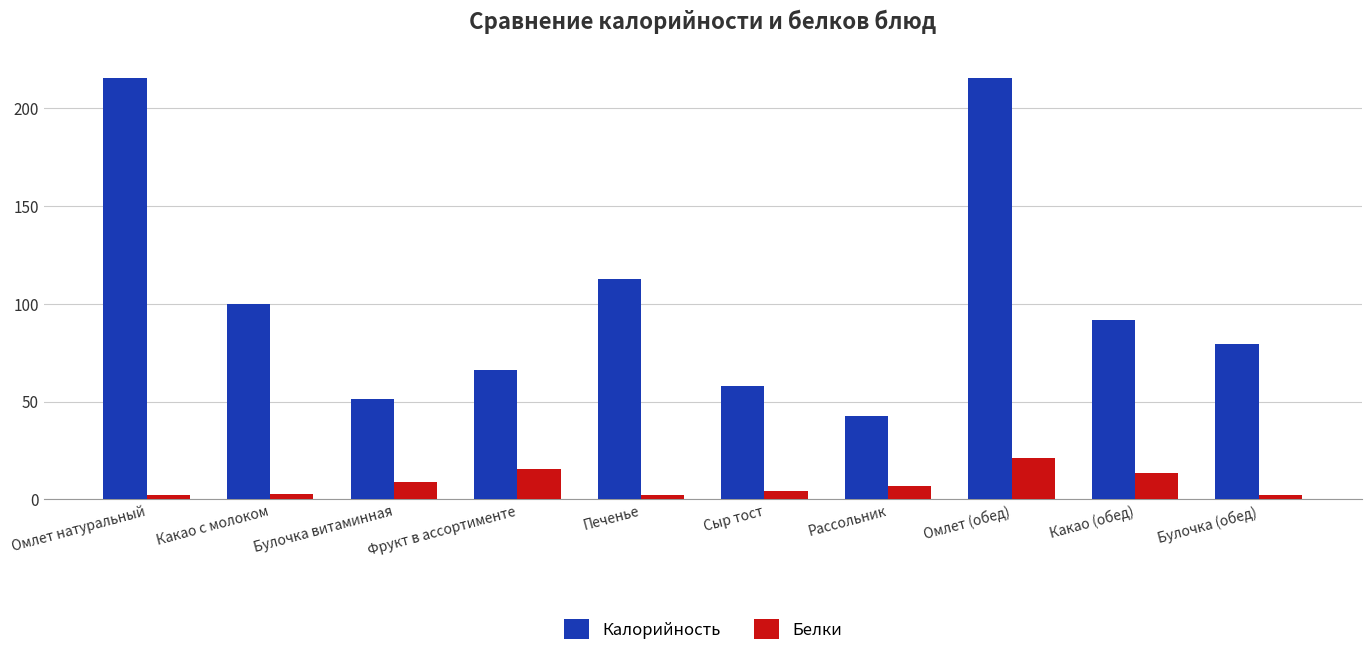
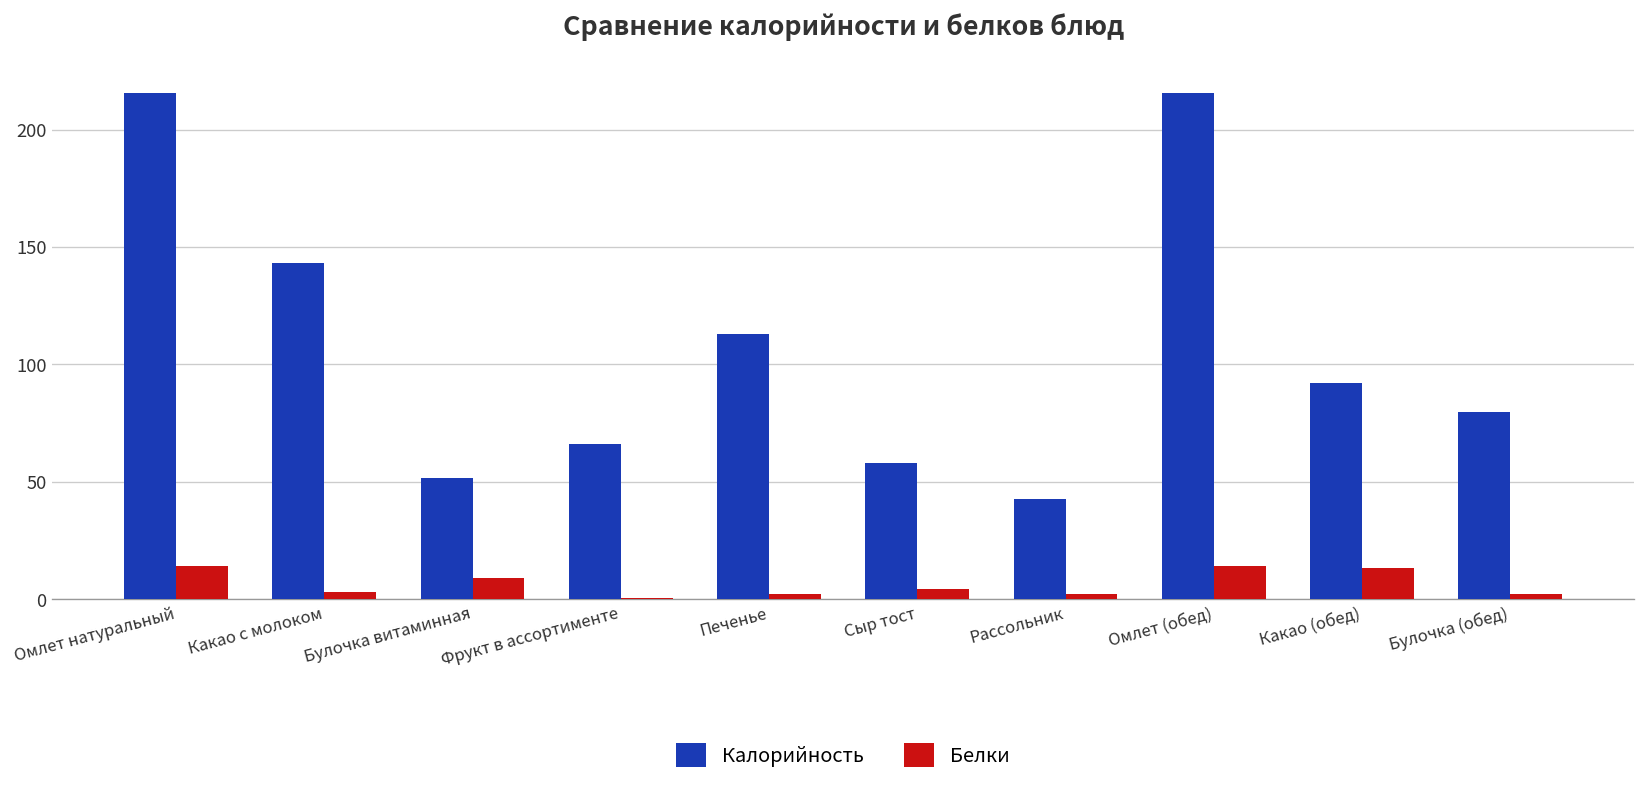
  {
    "Калорийность": {
      "Омлет натуральный": 215,
-     "Какао с молоком": 100,
+     "Какао с молоком": 143,
      "Булочка витаминная": 52,
      "Фрукт в ассортименте": 66,
      "Печенье": 113,
      "Сыр тост": 58,
      "Рассольник": 43,
      "Омлет (обед)": 215,
      "Какао (обед)": 92,
      "Булочка (обед)": 80
    },
    "Белки": {
-     "Омлет натуральный": 2,
+     "Омлет натуральный": 14,
      "Какао с молоком": 3,
      "Булочка витаминная": 9,
-     "Фрукт в ассортименте": 16,
+     "Фрукт в ассортименте": 1,
      "Печенье": 2,
      "Сыр тост": 4,
-     "Рассольник": 7,
-     "Омлет (обед)": 21,
+     "Рассольник": 2,
+     "Омлет (обед)": 14,
      "Какао (обед)": 13,
      "Булочка (обед)": 2
    }
  }
